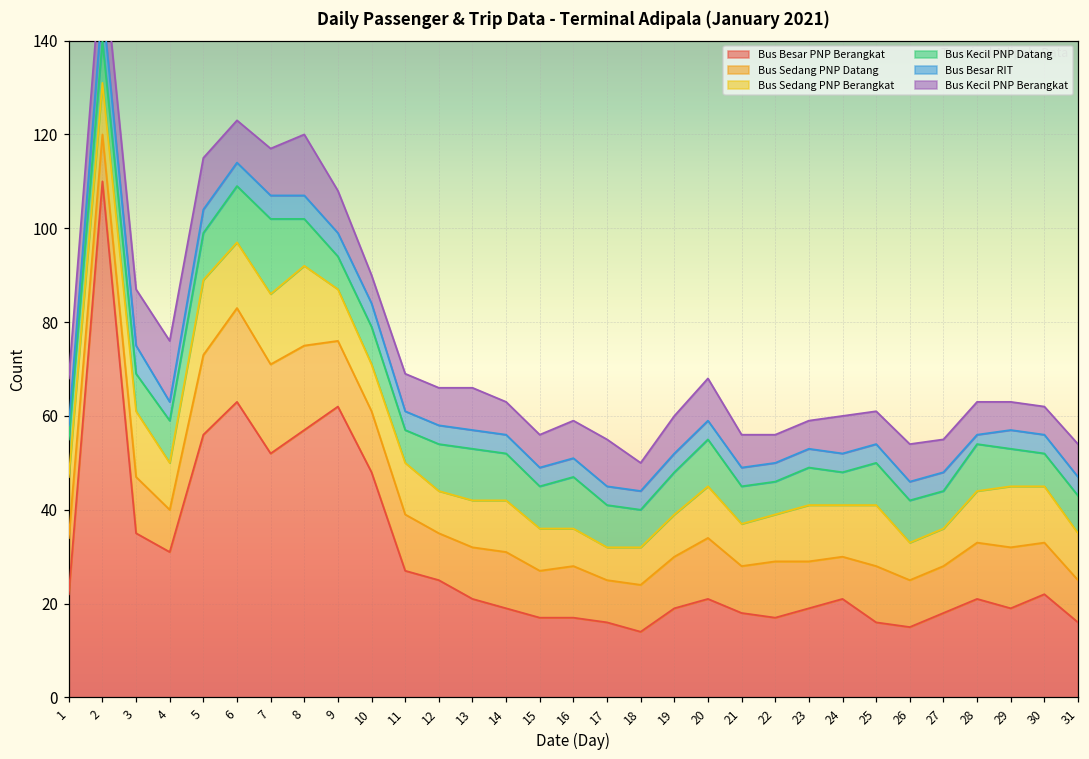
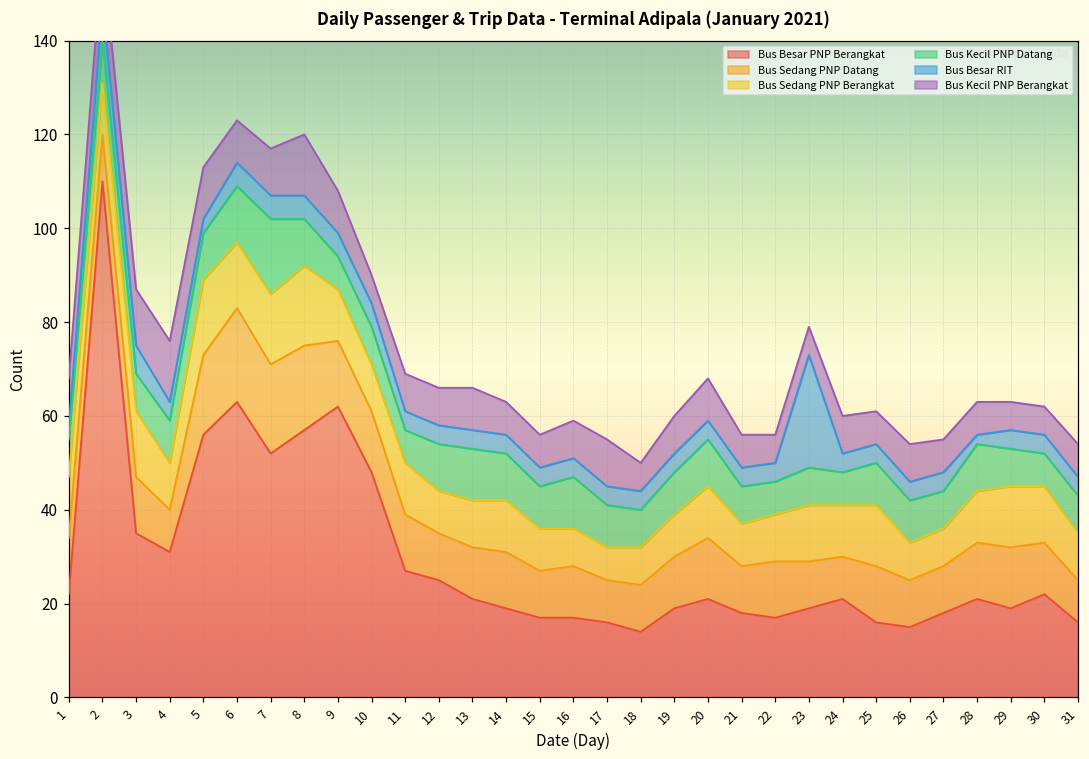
  {
    "Bus Besar PNP Berangkat": {
      "1": 22,
      "2": 110,
      "3": 35,
      "4": 31,
      "5": 56,
      "6": 63,
      "7": 52,
      "8": 57,
      "9": 62,
      "10": 48,
      "11": 27,
      "12": 25,
      "13": 21,
      "14": 19,
      "15": 17,
      "16": 17,
      "17": 16,
      "18": 14,
      "19": 19,
      "20": 21,
      "21": 18,
      "22": 17,
      "23": 19,
      "24": 21,
      "25": 16,
      "26": 15,
      "27": 18,
      "28": 21,
      "29": 19,
      "30": 22,
      "31": 16
    },
    "Bus Kecil PNP Datang": {
      "1": 8,
      "2": 9,
      "3": 8,
      "4": 9,
      "5": 10,
      "6": 12,
      "7": 16,
      "8": 10,
      "9": 7,
      "10": 8,
      "11": 7,
      "12": 10,
      "13": 11,
      "14": 10,
      "15": 9,
      "16": 11,
      "17": 9,
      "18": 8,
      "19": 9,
      "20": 10,
      "21": 8,
      "22": 7,
      "23": 8,
      "24": 7,
      "25": 9,
      "26": 9,
      "27": 8,
      "28": 10,
      "29": 8,
      "30": 7,
      "31": 8
    },
    "Bus Besar RIT": {
      "1": 3,
      "3": 6,
      "4": 4,
-     "5": 5,
+     "5": 3,
      "6": 5,
      "7": 5,
      "8": 5,
      "9": 5,
      "10": 5,
      "11": 4,
      "12": 4,
      "13": 4,
      "14": 4,
      "15": 4,
      "16": 4,
      "17": 4,
      "18": 4,
      "19": 4,
      "20": 4,
      "21": 4,
      "22": 4,
-     "23": 4,
+     "23": 24,
      "24": 4,
      "25": 4,
      "26": 4,
      "27": 4,
      "28": 2,
      "29": 4,
      "30": 4,
      "31": 4
    },
    "Bus Kecil PNP Berangkat": {
      "1": 10,
      "3": 12,
      "4": 13,
      "5": 11,
      "6": 9,
      "7": 10,
      "8": 13,
      "9": 9,
      "10": 6,
      "11": 8,
      "12": 8,
      "13": 9,
      "14": 7,
      "15": 7,
      "16": 8,
      "17": 10,
      "18": 6,
      "19": 8,
      "20": 9,
      "21": 7,
      "22": 6,
      "23": 6,
      "24": 8,
      "25": 7,
      "26": 8,
      "27": 7,
      "28": 7,
      "29": 6,
      "30": 6,
      "31": 7
    }
  }
